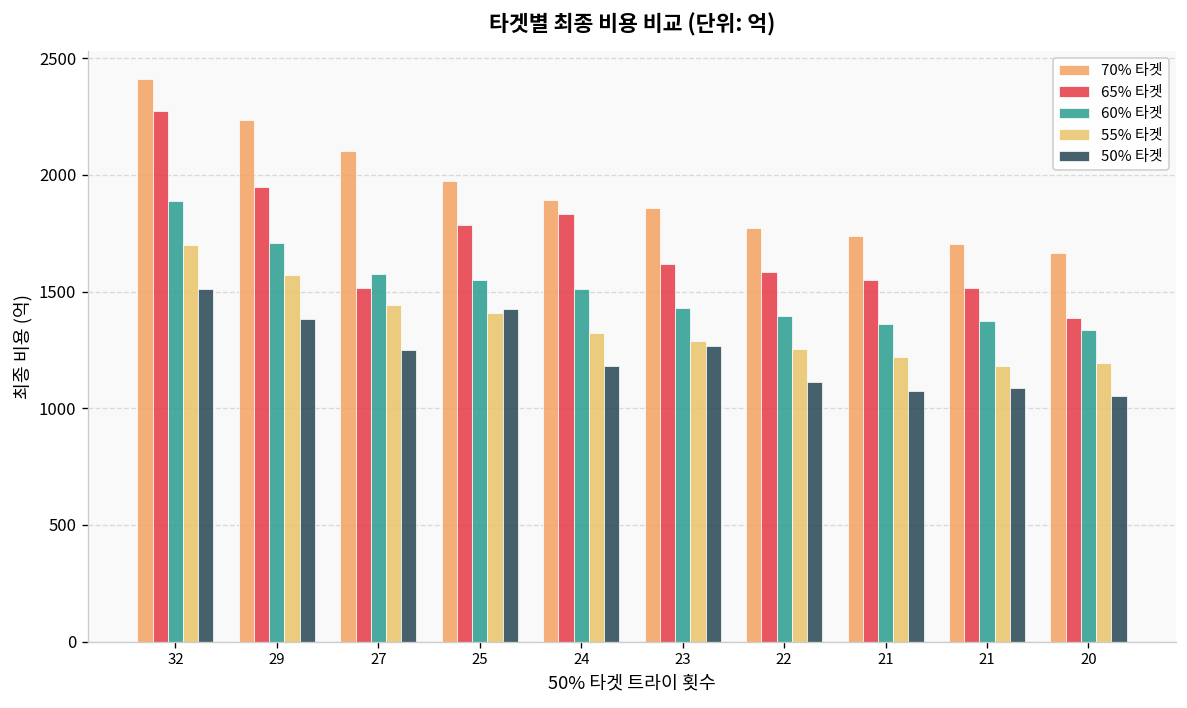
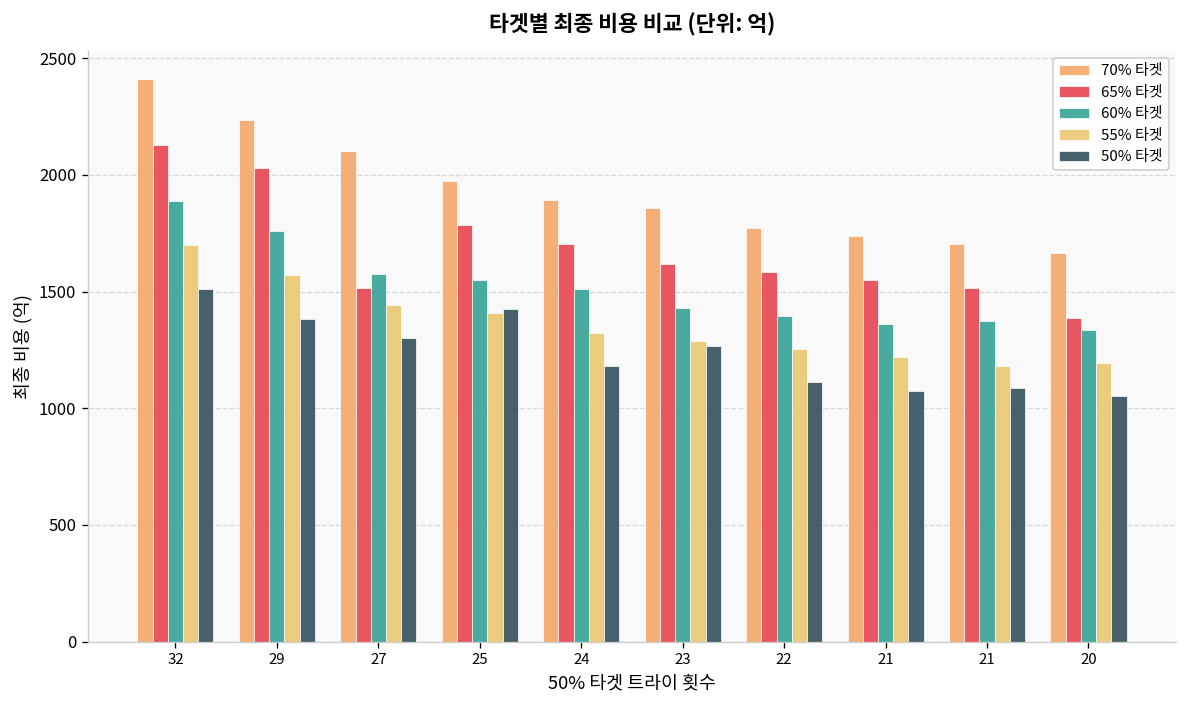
  {
    "65% 타겟": {
-     "32": 2270,
-     "29": 1950,
+     "32": 2130,
+     "29": 2030,
      "27": 1520,
      "25": 1780,
-     "24": 1830,
+     "24": 1700,
      "23": 1620,
      "22": 1580,
      "20": 1390
    },
    "60% 타겟": {
      "32": 1890,
-     "29": 1710,
+     "29": 1760,
      "27": 1580,
      "25": 1550,
      "24": 1510,
      "23": 1430,
      "22": 1400,
      "20": 1340
    },
    "50% 타겟": {
      "32": 1510,
      "29": 1380,
-     "27": 1250,
+     "27": 1300,
      "25": 1420,
      "24": 1180,
      "23": 1270,
      "22": 1110,
      "20": 1050
    }
  }
